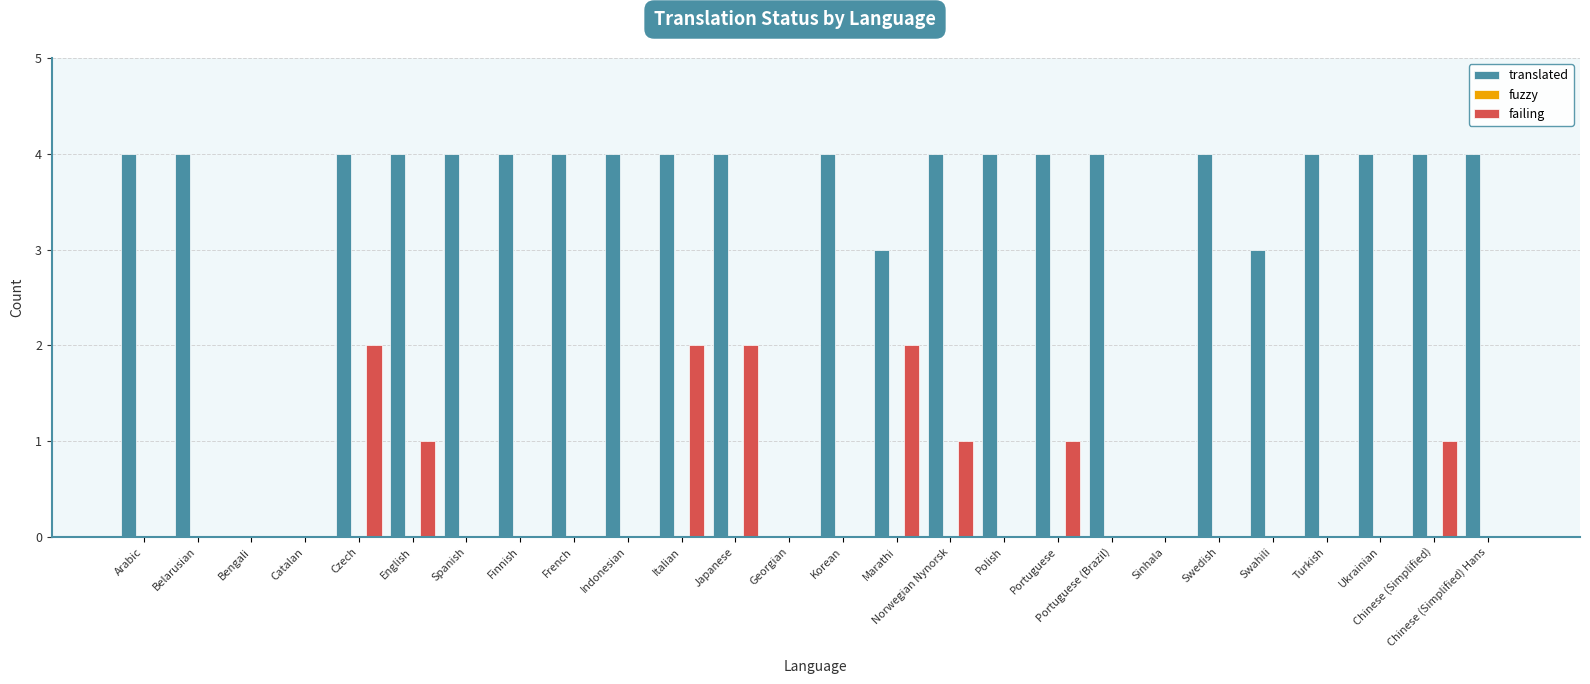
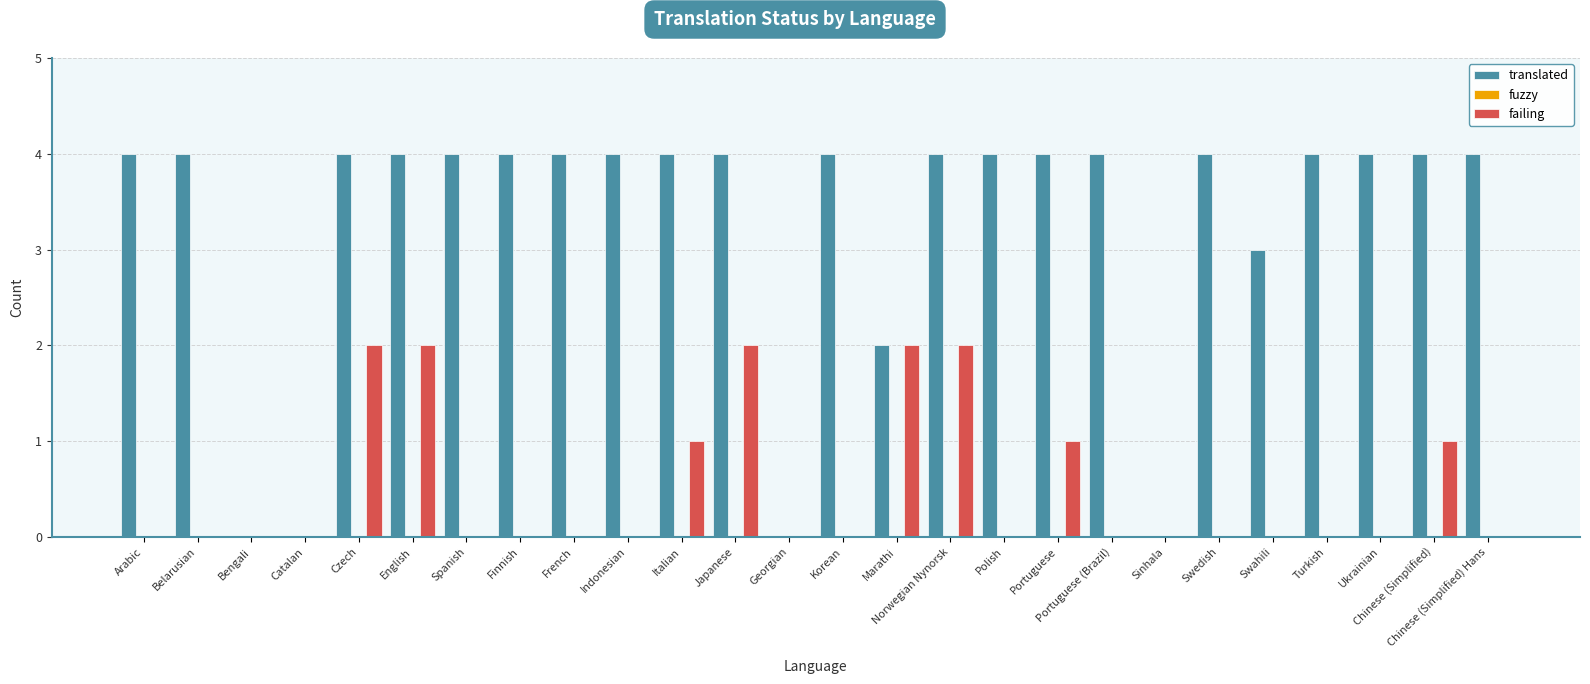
  {
    "translated": {
      "Arabic": 4,
      "Belarusian": 4,
      "Bengali": 0,
      "Catalan": 0,
      "Czech": 4,
      "English": 4,
      "Spanish": 4,
      "Finnish": 4,
      "French": 4,
      "Indonesian": 4,
      "Italian": 4,
      "Japanese": 4,
      "Georgian": 0,
      "Korean": 4,
-     "Marathi": 3,
+     "Marathi": 2,
      "Norwegian Nynorsk": 4,
      "Polish": 4,
      "Portuguese": 4,
      "Portuguese (Brazil)": 4,
      "Sinhala": 0,
      "Swedish": 4,
      "Swahili": 3,
      "Turkish": 4,
      "Ukrainian": 4,
      "Chinese (Simplified)": 4,
      "Chinese (Simplified) Hans": 4
    },
    "fuzzy": {
      "Arabic": 0,
      "Belarusian": 0,
      "Bengali": 0,
      "Catalan": 0,
      "Czech": 0,
      "English": 0,
      "Spanish": 0,
      "Finnish": 0,
      "French": 0,
      "Indonesian": 0,
      "Italian": 0,
      "Japanese": 0,
      "Georgian": 0,
      "Korean": 0,
      "Marathi": 0,
      "Norwegian Nynorsk": 0,
      "Polish": 0,
      "Portuguese": 0,
      "Portuguese (Brazil)": 0,
      "Sinhala": 0,
      "Swedish": 0,
      "Swahili": 0,
      "Turkish": 0,
      "Ukrainian": 0,
      "Chinese (Simplified)": 0,
      "Chinese (Simplified) Hans": 0
    },
    "failing": {
      "Arabic": 0,
      "Belarusian": 0,
      "Bengali": 0,
      "Catalan": 0,
      "Czech": 2,
-     "English": 1,
+     "English": 2,
      "Spanish": 0,
      "Finnish": 0,
      "French": 0,
      "Indonesian": 0,
-     "Italian": 2,
+     "Italian": 1,
      "Japanese": 2,
      "Georgian": 0,
      "Korean": 0,
      "Marathi": 2,
-     "Norwegian Nynorsk": 1,
+     "Norwegian Nynorsk": 2,
      "Polish": 0,
      "Portuguese": 1,
      "Portuguese (Brazil)": 0,
      "Sinhala": 0,
      "Swedish": 0,
      "Swahili": 0,
      "Turkish": 0,
      "Ukrainian": 0,
      "Chinese (Simplified)": 1,
      "Chinese (Simplified) Hans": 0
    }
  }
